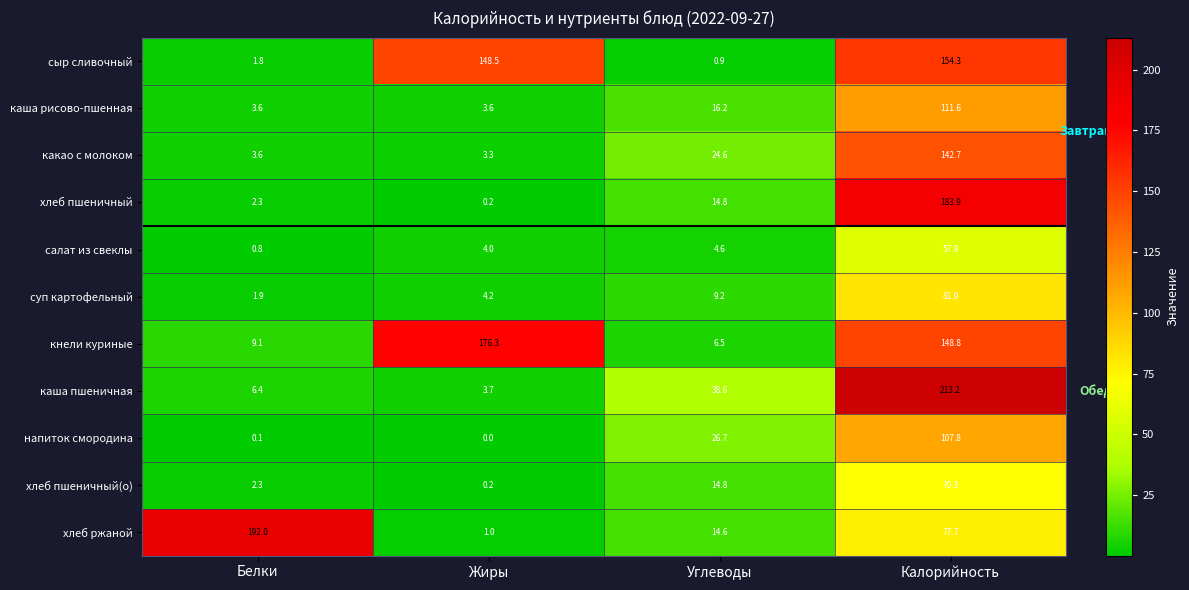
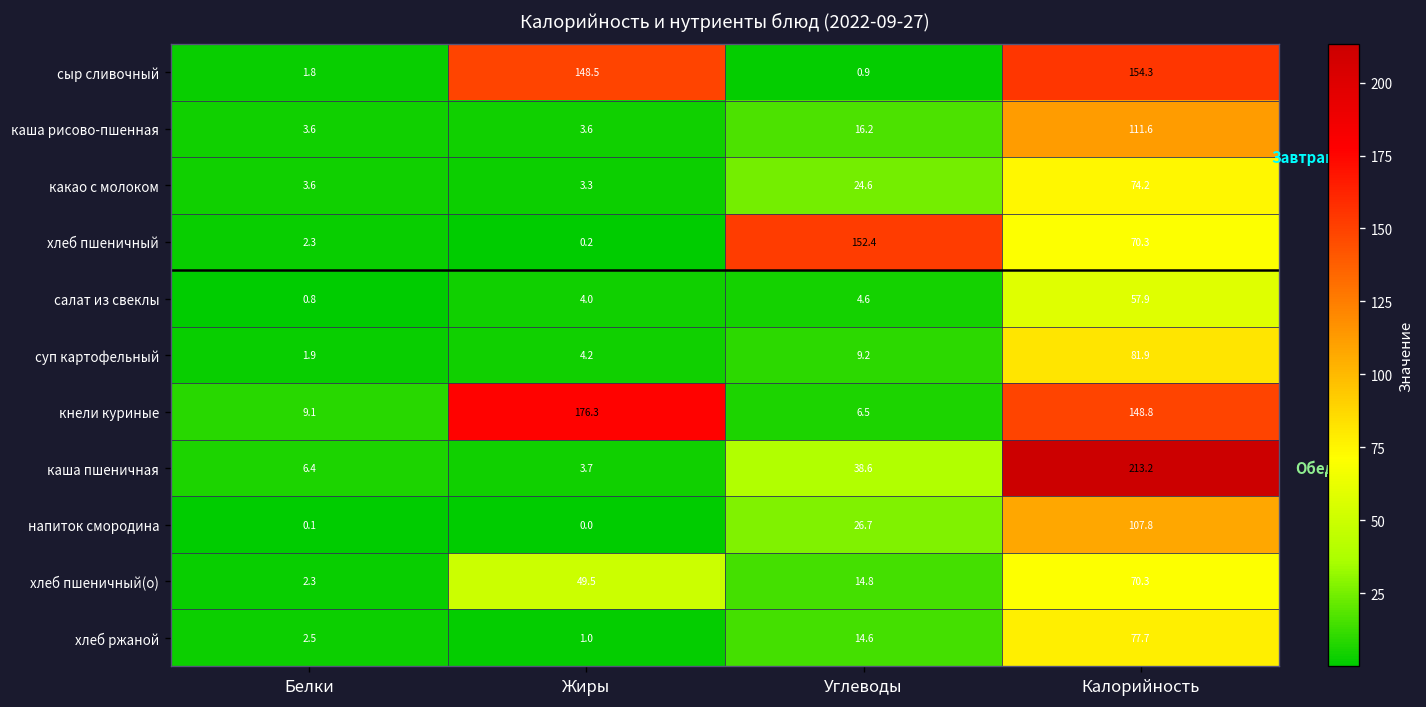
  {
    "сыр сливочный": {
      "Белки": 1.8,
      "Жиры": 148.5,
      "Углеводы": 0.9,
      "Калорийность": 154.3
    },
    "каша рисово-пшенная": {
      "Белки": 3.6,
      "Жиры": 3.6,
      "Углеводы": 16.2,
      "Калорийность": 111.6
    },
    "какао с молоком": {
      "Белки": 3.6,
      "Жиры": 3.3,
      "Углеводы": 24.6,
-     "Калорийность": 142.7
+     "Калорийность": 74.2
    },
    "хлеб пшеничный": {
      "Белки": 2.3,
      "Жиры": 0.2,
-     "Углеводы": 14.8,
-     "Калорийность": 183.9
+     "Углеводы": 152.4,
+     "Калорийность": 70.3
    },
    "салат из свеклы": {
      "Белки": 0.8,
      "Жиры": 4.0,
      "Углеводы": 4.6,
      "Калорийность": 57.9
    },
    "суп картофельный": {
      "Белки": 1.9,
      "Жиры": 4.2,
      "Углеводы": 9.2,
      "Калорийность": 81.9
    },
    "кнели куриные": {
      "Белки": 9.1,
      "Жиры": 176.3,
      "Углеводы": 6.5,
      "Калорийность": 148.8
    },
    "каша пшеничная": {
      "Белки": 6.4,
      "Жиры": 3.7,
      "Углеводы": 38.6,
      "Калорийность": 213.2
    },
    "напиток смородина": {
      "Белки": 0.1,
      "Жиры": 0.0,
      "Углеводы": 26.7,
      "Калорийность": 107.8
    },
    "хлеб пшеничный(о)": {
      "Белки": 2.3,
-     "Жиры": 0.2,
+     "Жиры": 49.5,
      "Углеводы": 14.8,
      "Калорийность": 70.3
    },
    "хлеб ржаной": {
-     "Белки": 192.0,
+     "Белки": 2.5,
      "Жиры": 1.0,
      "Углеводы": 14.6,
      "Калорийность": 77.7
    }
  }
